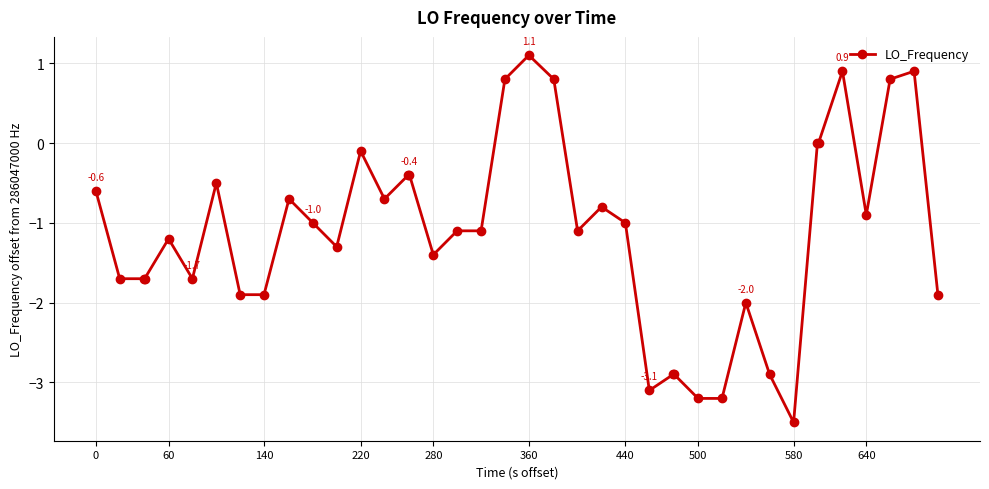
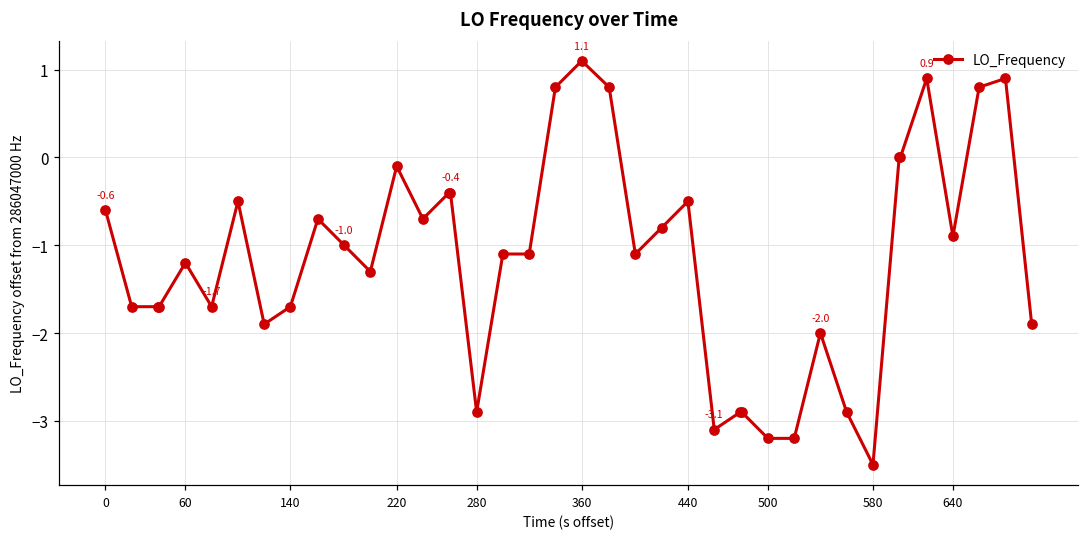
  {
    "60": -1.2,
-   "140": -1.9,
+   "140": -1.7,
    "220": -0.1,
-   "280": -1.4,
-   "440": -1.0,
+   "280": -2.9,
+   "440": -0.5,
    "500": -3.2,
    "580": -3.5,
    "640": -0.9
  }
